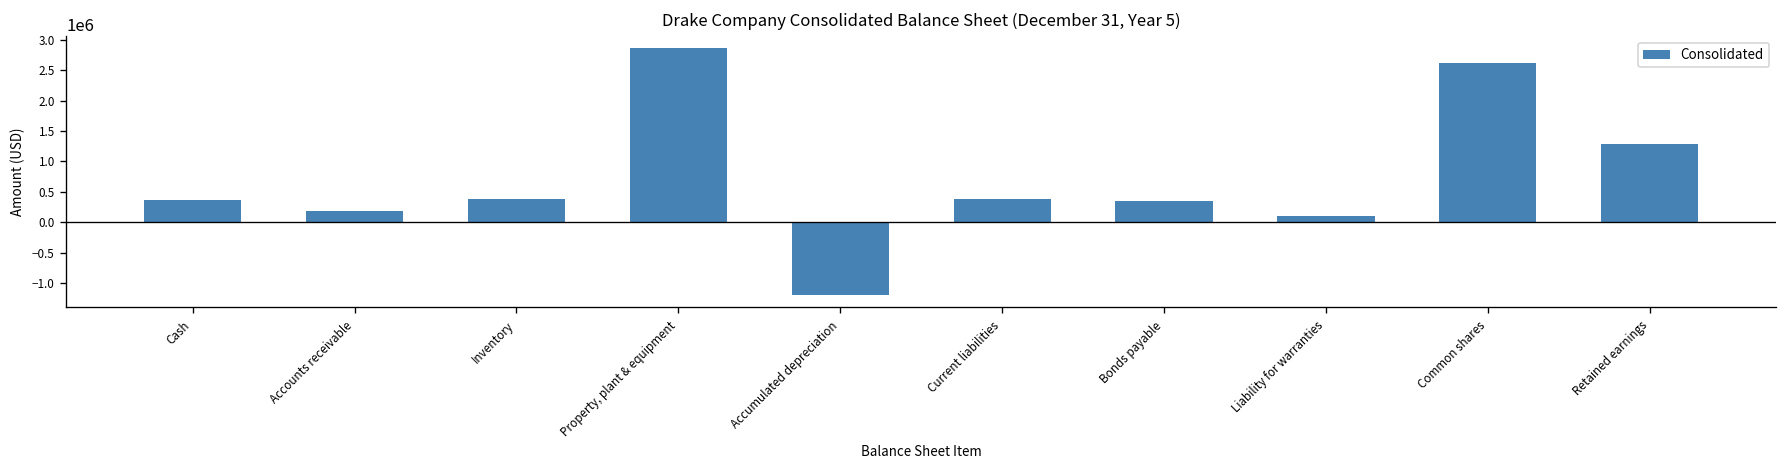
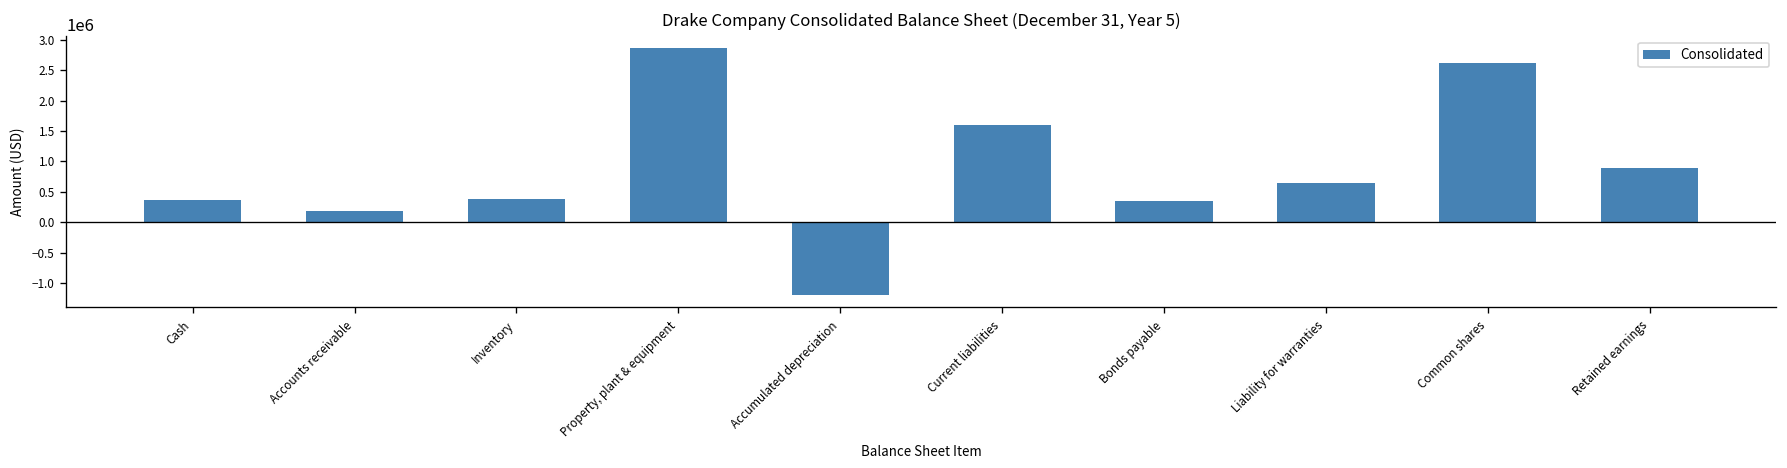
  {
    "Cash": 400000,
    "Accounts receivable": 200000,
    "Inventory": 400000,
    "Property, plant & equipment": 2900000,
    "Accumulated depreciation": -1200000,
-   "Current liabilities": 400000,
+   "Current liabilities": 1600000,
    "Bonds payable": 400000,
-   "Liability for warranties": 100000,
+   "Liability for warranties": 700000,
    "Common shares": 2600000,
-   "Retained earnings": 1300000
+   "Retained earnings": 900000
  }
